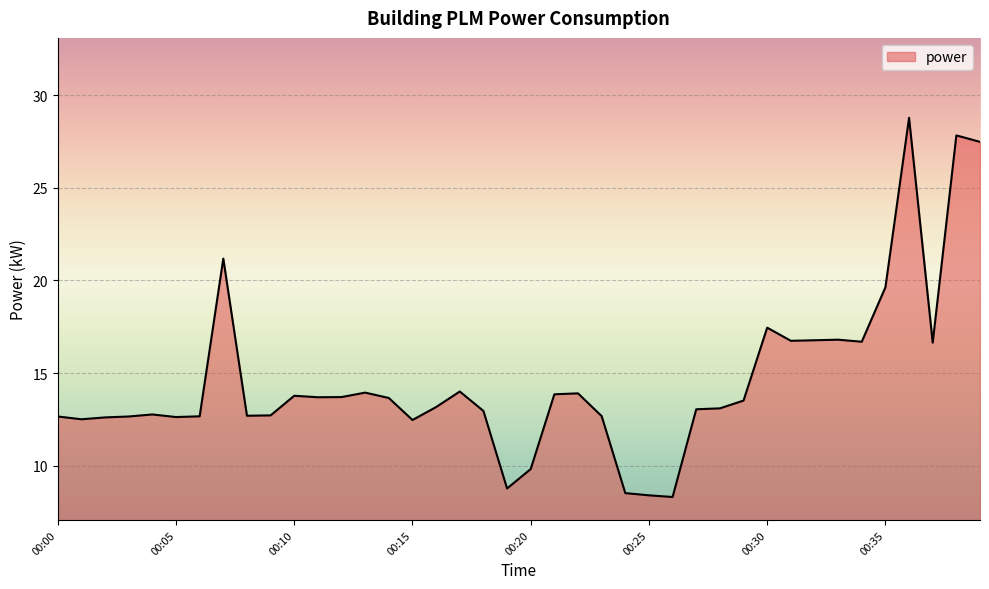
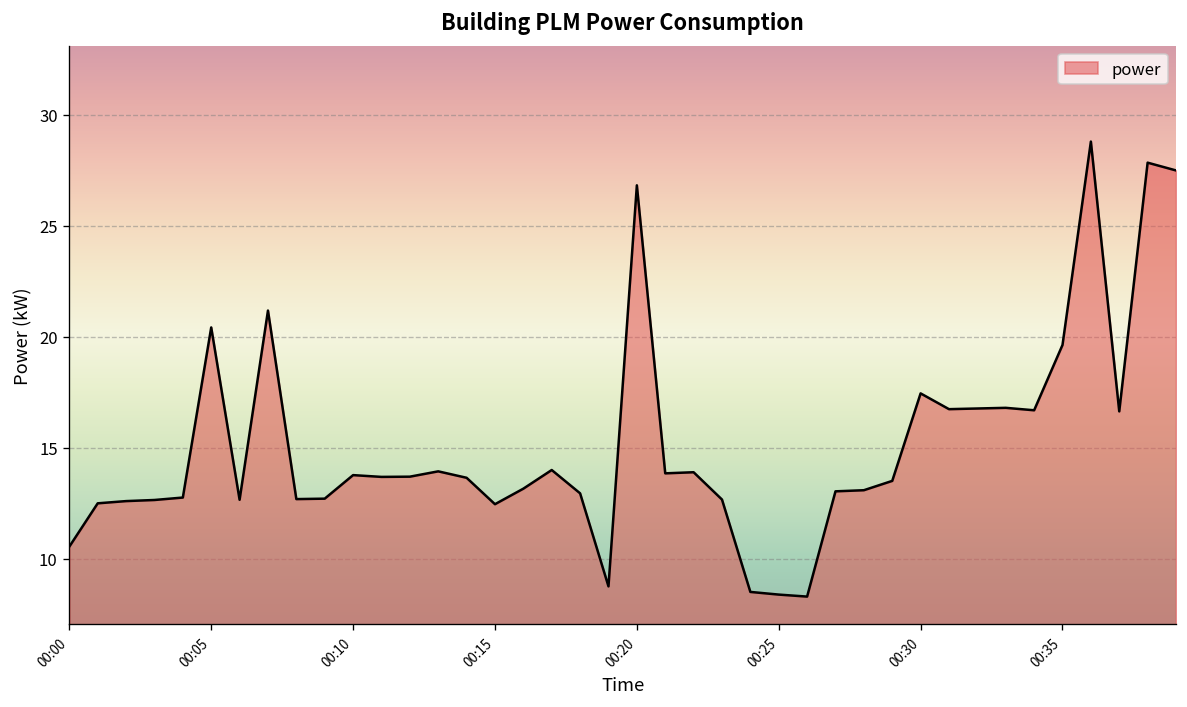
  {
-   "00:00": 12.7,
-   "00:05": 12.6,
+   "00:00": 10.6,
+   "00:05": 20.4,
    "00:10": 13.8,
    "00:15": 12.5,
-   "00:20": 9.8,
+   "00:20": 26.8,
    "00:25": 8.4,
    "00:30": 17.5,
    "00:35": 19.6
  }
